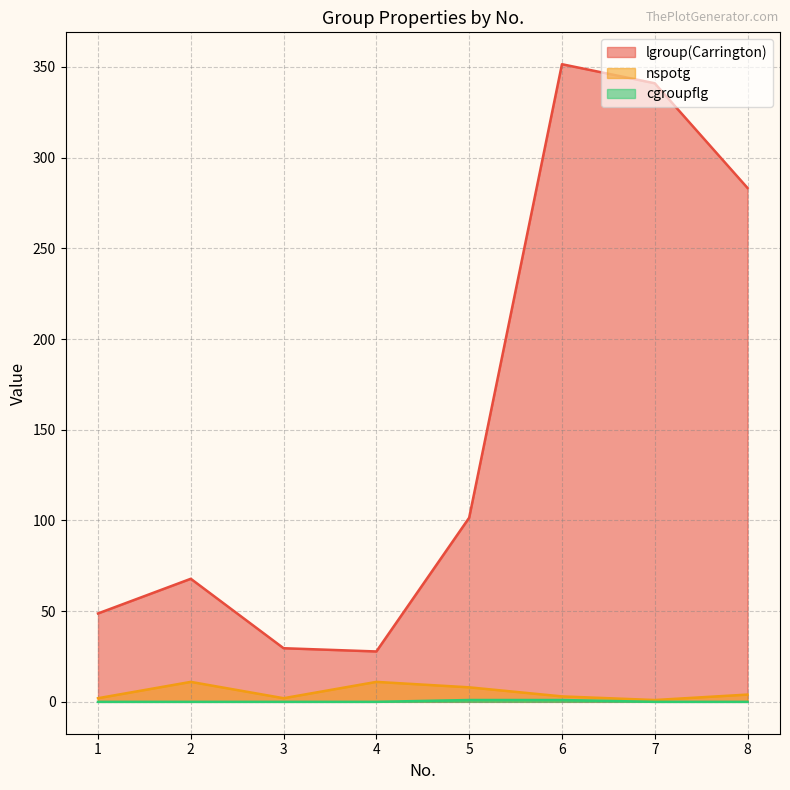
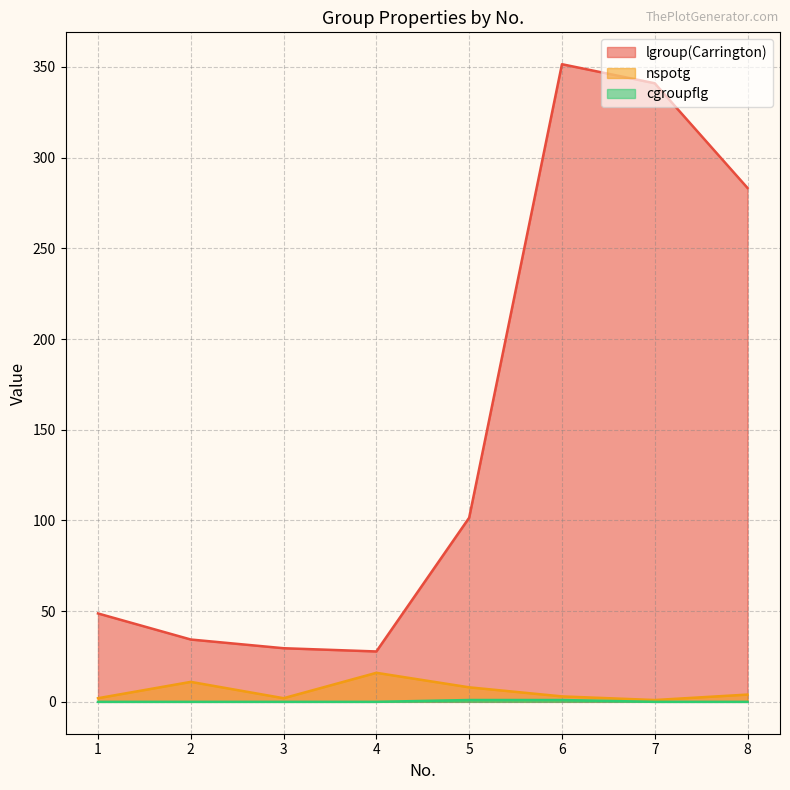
  {
    "lgroup(Carrington)": {
      "1": 49,
-     "2": 68,
+     "2": 34,
      "3": 30,
      "4": 28,
      "5": 101,
      "6": 351,
      "8": 283
    },
    "nspotg": {
      "1": 2,
      "2": 11,
      "3": 2,
-     "4": 11,
+     "4": 16,
      "5": 8,
      "6": 3,
      "8": 4
    },
    "cgroupflg": {
      "1": 0,
      "2": 0,
      "3": 0,
      "4": 0,
      "5": 1,
      "6": 1,
      "8": 0
    }
  }
